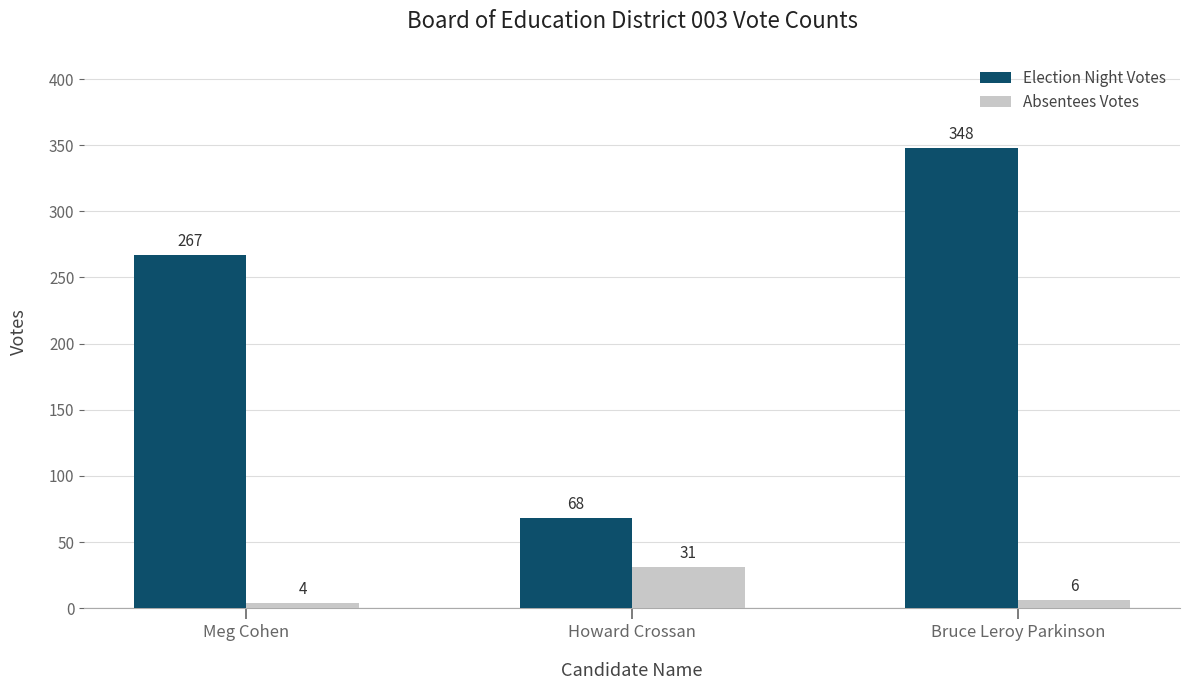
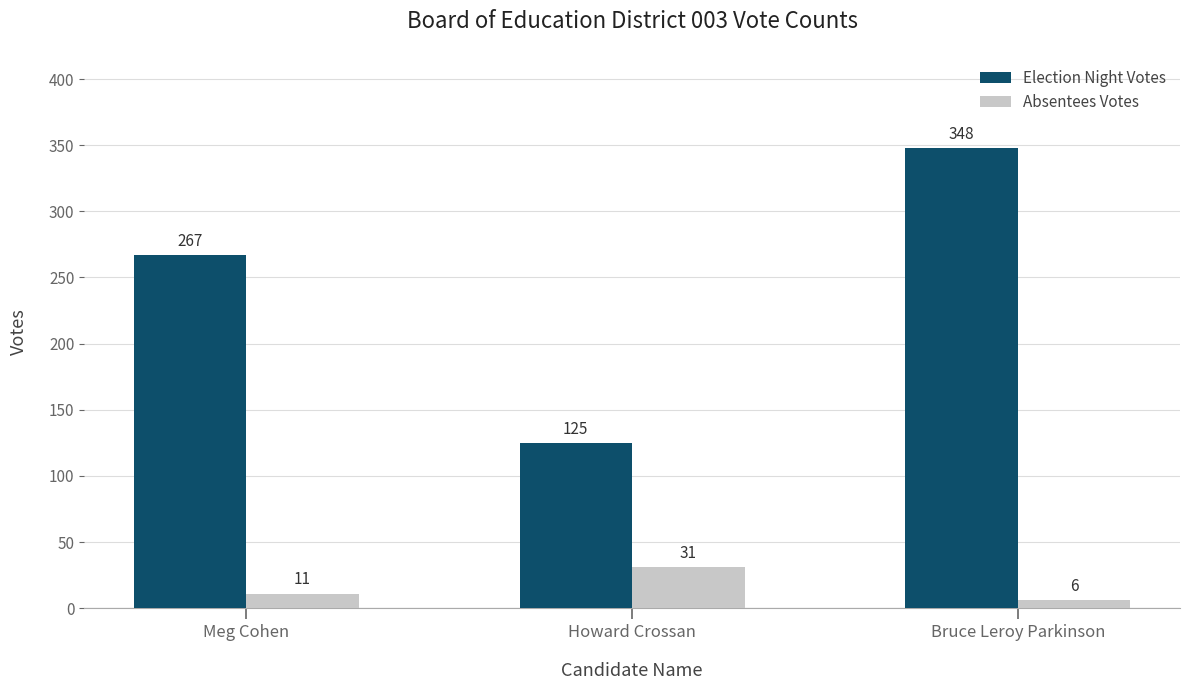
  {
    "Election Night Votes": {
      "Meg Cohen": 267,
-     "Howard Crossan": 68,
+     "Howard Crossan": 125,
      "Bruce Leroy Parkinson": 348
    },
    "Absentees Votes": {
-     "Meg Cohen": 4,
+     "Meg Cohen": 11,
      "Howard Crossan": 31,
      "Bruce Leroy Parkinson": 6
    }
  }
